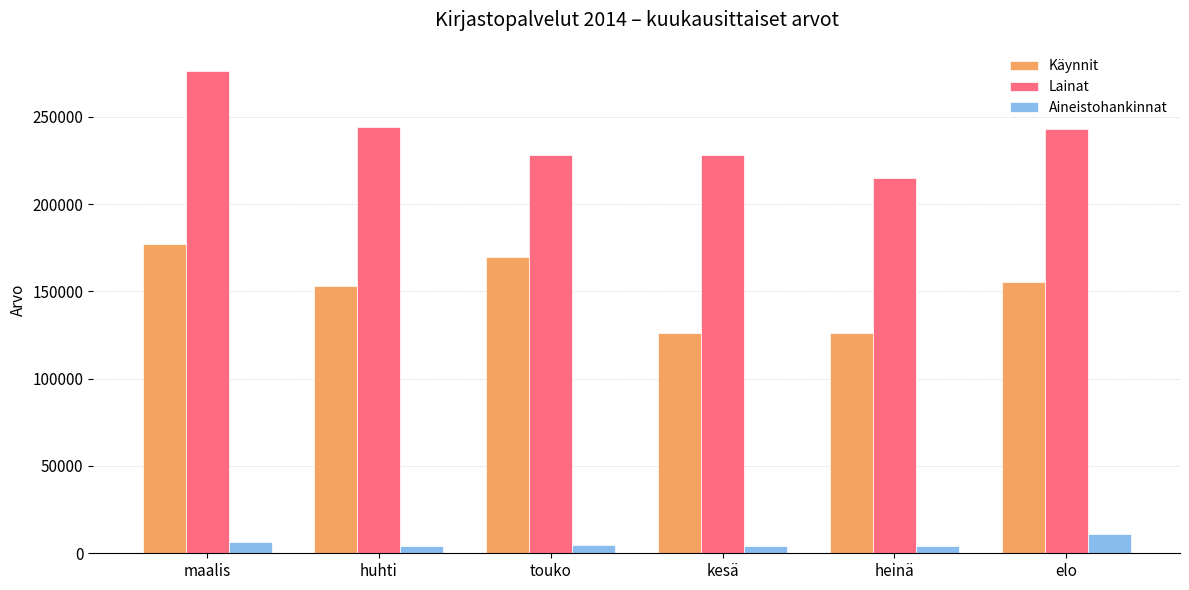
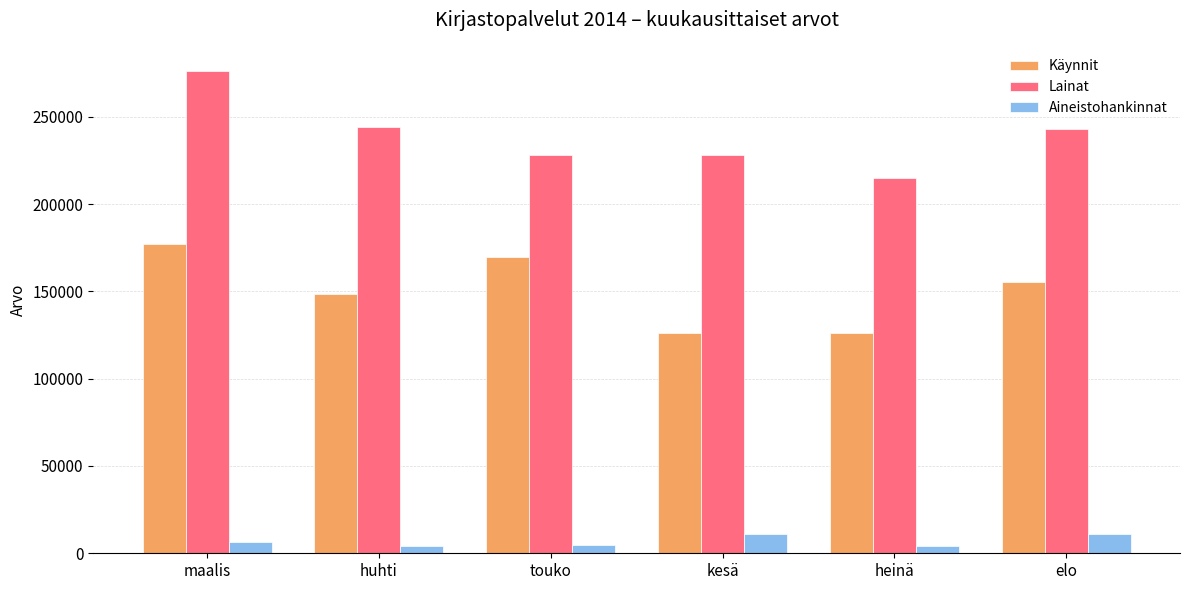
  {
    "Käynnit": {
      "maalis": 177000,
-     "huhti": 153000,
+     "huhti": 148000,
      "touko": 169000,
      "kesä": 126000,
      "heinä": 126000,
      "elo": 156000
    },
    "Lainat": {
      "maalis": 276000,
      "huhti": 244000,
      "touko": 228000,
      "kesä": 228000,
      "heinä": 215000,
      "elo": 243000
    },
    "Aineistohankinnat": {
      "maalis": 6000,
      "huhti": 4000,
      "touko": 5000,
-     "kesä": 4000,
+     "kesä": 11000,
      "heinä": 4000,
      "elo": 11000
    }
  }
